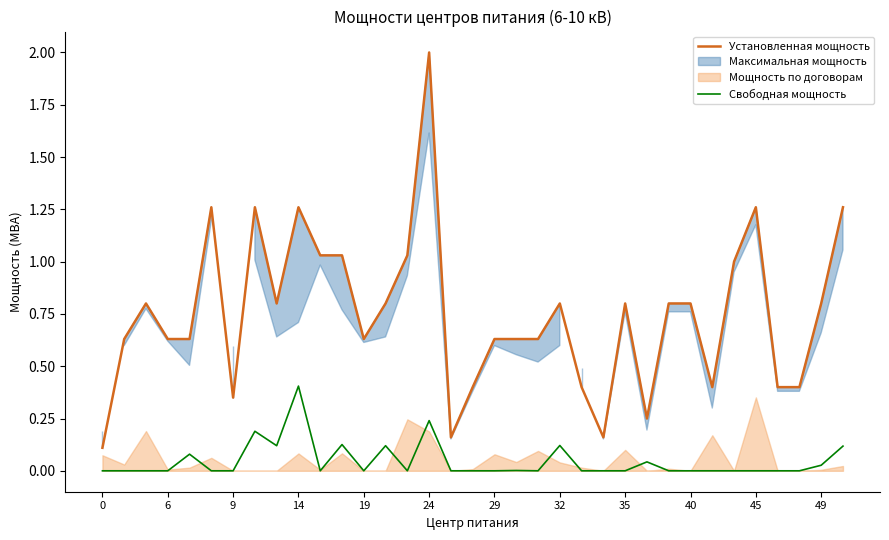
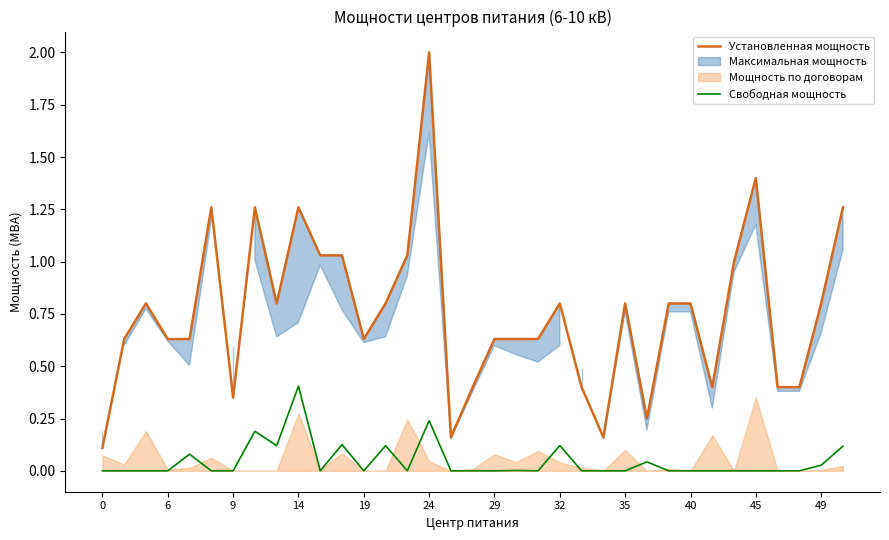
  {
    "Установленная мощность": {
      "0": 0.11,
      "6": 0.63,
      "9": 0.35,
      "14": 1.26,
      "19": 0.63,
      "24": 2.00,
      "29": 0.63,
      "32": 0.80,
      "35": 0.80,
      "40": 0.80,
-     "45": 1.26,
+     "45": 1.40,
      "49": 0.80
    },
    "Свободная мощность": {
      "0": 0.00,
      "14": 0.41,
      "24": 0.24,
      "29": 0.00,
      "32": 0.12,
      "35": 0.00,
      "45": 0.00,
      "49": 0.03
    },
    "Мощность по договорам": {
      "0": 0.07,
-     "14": 0.08,
-     "24": 0.19,
+     "14": 0.27,
+     "24": 0.05,
      "29": 0.08,
      "32": 0.04,
      "35": 0.10,
      "45": 0.35
    }
  }
